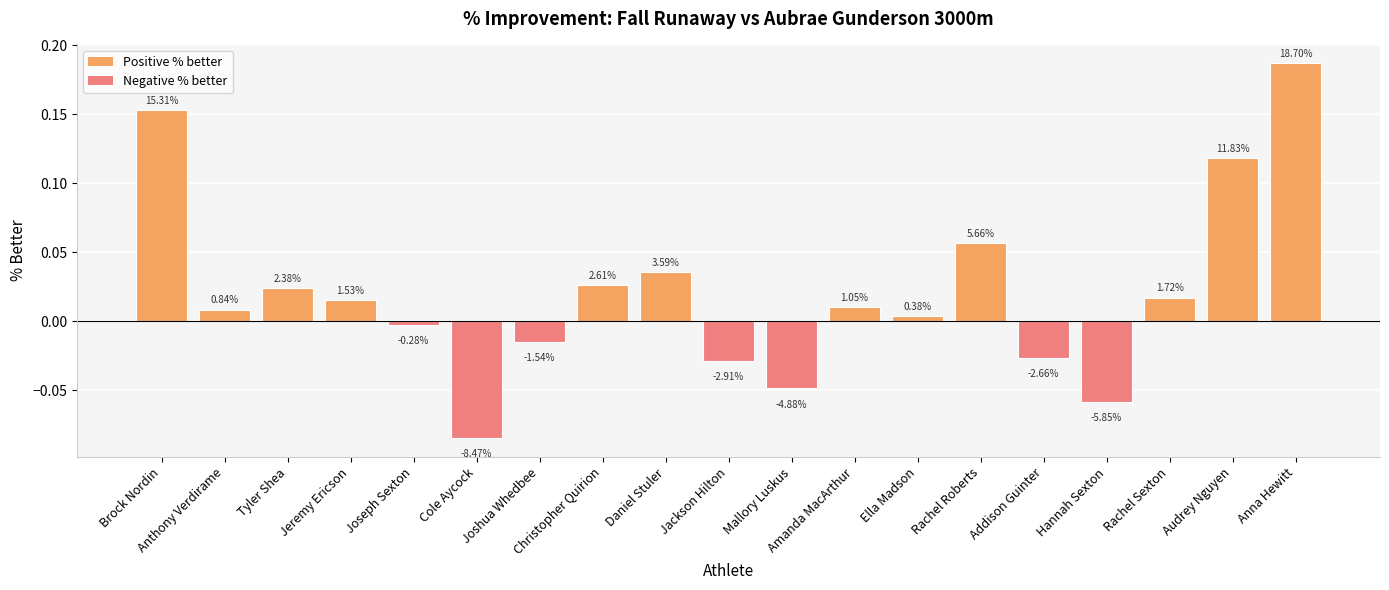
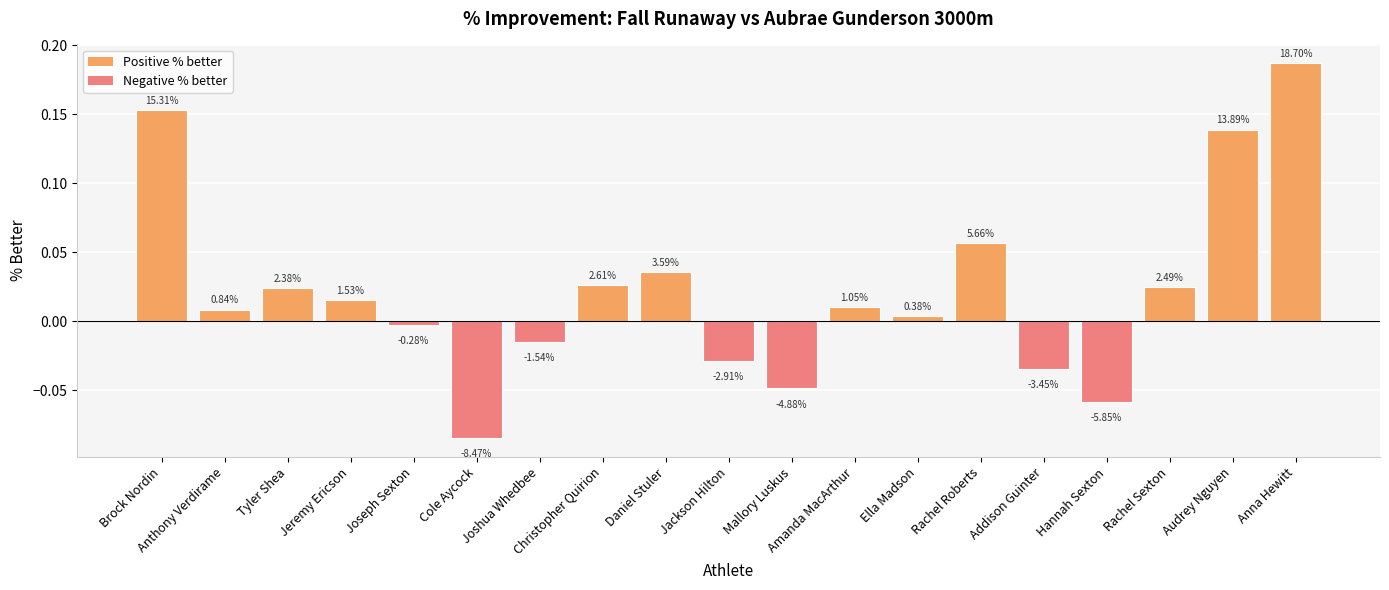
  {
    "Brock Nordin": "15.31%",
    "Anthony Verdirame": "0.84%",
    "Tyler Shea": "2.38%",
    "Jeremy Ericson": "1.53%",
    "Joseph Sexton": "-0.28%",
    "Cole Aycock": "-8.47%",
    "Joshua Whedbee": "-1.54%",
    "Christopher Quirion": "2.61%",
    "Daniel Stuler": "3.59%",
    "Jackson Hilton": "-2.91%",
    "Mallory Luskus": "-4.88%",
    "Amanda MacArthur": "1.05%",
    "Ella Madson": "0.38%",
    "Rachel Roberts": "5.66%",
-   "Addison Guinter": "-2.66%",
+   "Addison Guinter": "-3.45%",
    "Hannah Sexton": "-5.85%",
-   "Rachel Sexton": "1.72%",
-   "Audrey Nguyen": "11.83%",
+   "Rachel Sexton": "2.49%",
+   "Audrey Nguyen": "13.89%",
    "Anna Hewitt": "18.70%"
  }
